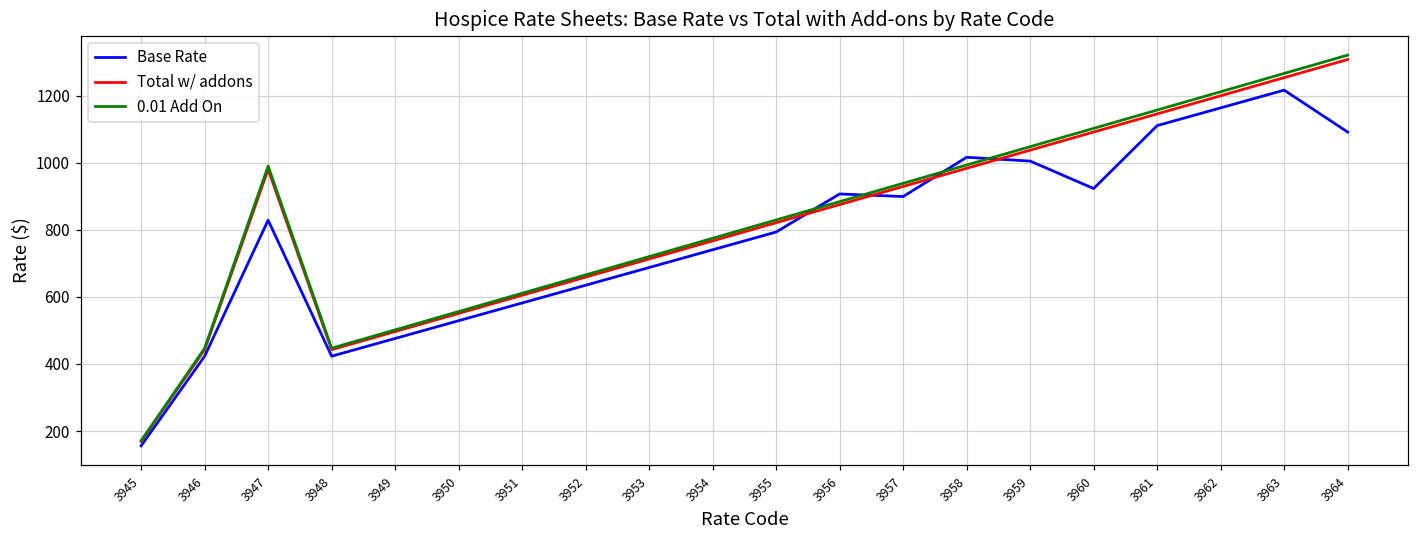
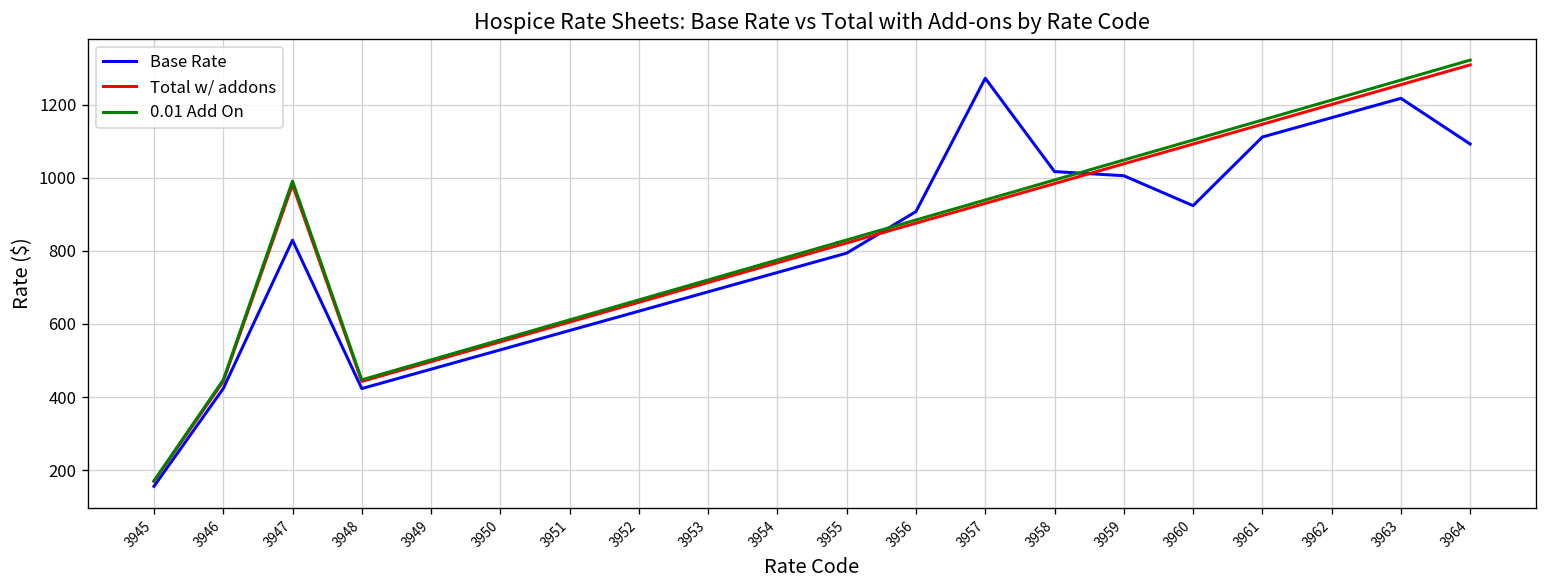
  {
    "Base Rate": {
      "3945": 160,
      "3946": 420,
      "3947": 830,
      "3948": 420,
      "3949": 480,
      "3950": 530,
      "3951": 580,
      "3952": 630,
      "3953": 690,
      "3954": 740,
      "3955": 790,
      "3956": 910,
-     "3957": 900,
+     "3957": 1270,
      "3958": 1020,
      "3959": 1010,
      "3960": 920,
      "3961": 1110,
      "3962": 1160,
      "3963": 1220,
      "3964": 1090
    },
    "Total w/ addons": {
      "3947": 980,
      "3956": 880,
      "3957": 930,
      "3958": 980,
      "3959": 1040,
      "3960": 1090,
      "3961": 1150,
      "3962": 1200,
      "3963": 1250,
      "3964": 1310
    },
    "0.01 Add On": {
      "3947": 990,
      "3956": 880,
      "3957": 940,
      "3958": 990,
      "3959": 1050,
      "3960": 1100,
      "3961": 1160,
      "3962": 1210,
      "3963": 1270,
      "3964": 1320
    }
  }
